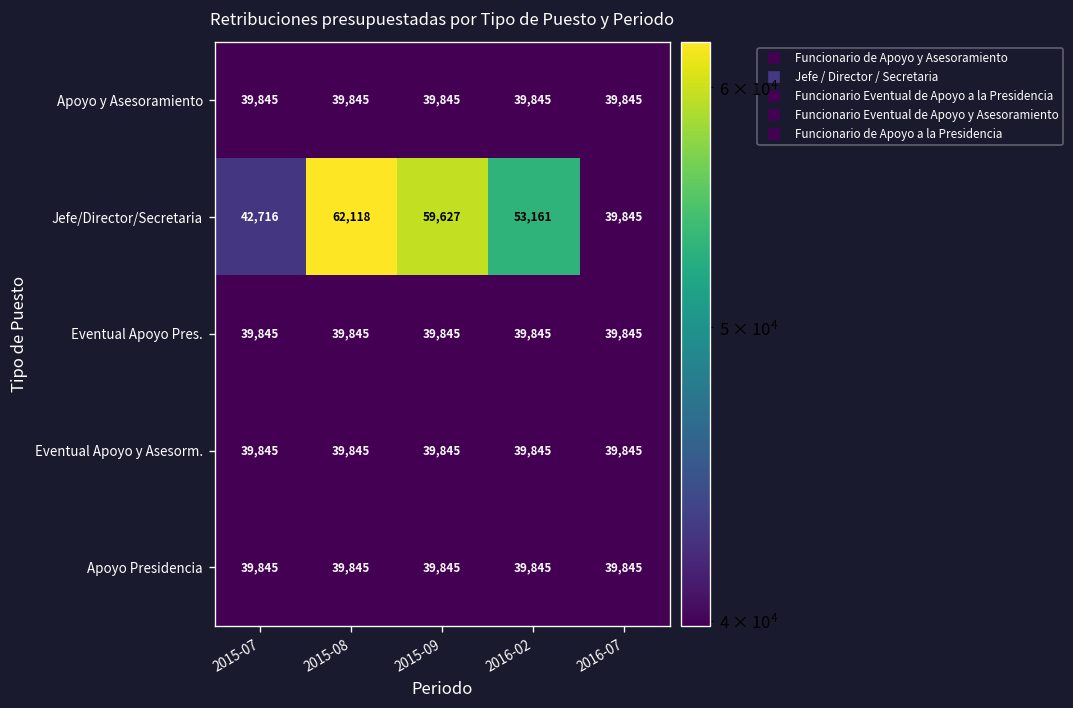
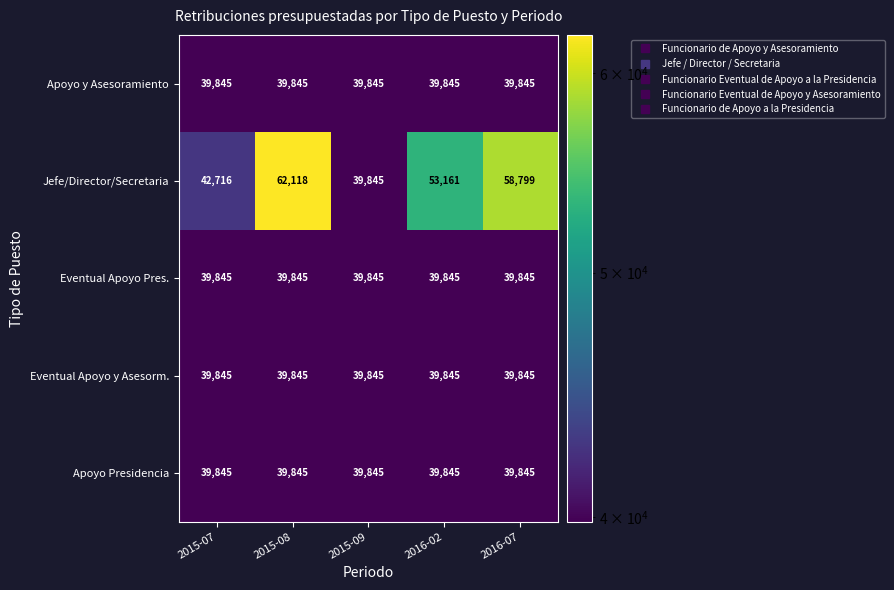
  {
    "Apoyo y Asesoramiento": {
      "2015-07": "39,845",
      "2015-08": "39,845",
      "2015-09": "39,845",
      "2016-02": "39,845",
      "2016-07": "39,845"
    },
    "Jefe/Director/Secretaria": {
      "2015-07": "42,716",
      "2015-08": "62,118",
-     "2015-09": "59,627",
+     "2015-09": "39,845",
      "2016-02": "53,161",
-     "2016-07": "39,845"
+     "2016-07": "58,799"
    },
    "Eventual Apoyo Pres.": {
      "2015-07": "39,845",
      "2015-08": "39,845",
      "2015-09": "39,845",
      "2016-02": "39,845",
      "2016-07": "39,845"
    },
    "Eventual Apoyo y Asesorm.": {
      "2015-07": "39,845",
      "2015-08": "39,845",
      "2015-09": "39,845",
      "2016-02": "39,845",
      "2016-07": "39,845"
    },
    "Apoyo Presidencia": {
      "2015-07": "39,845",
      "2015-08": "39,845",
      "2015-09": "39,845",
      "2016-02": "39,845",
      "2016-07": "39,845"
    }
  }
